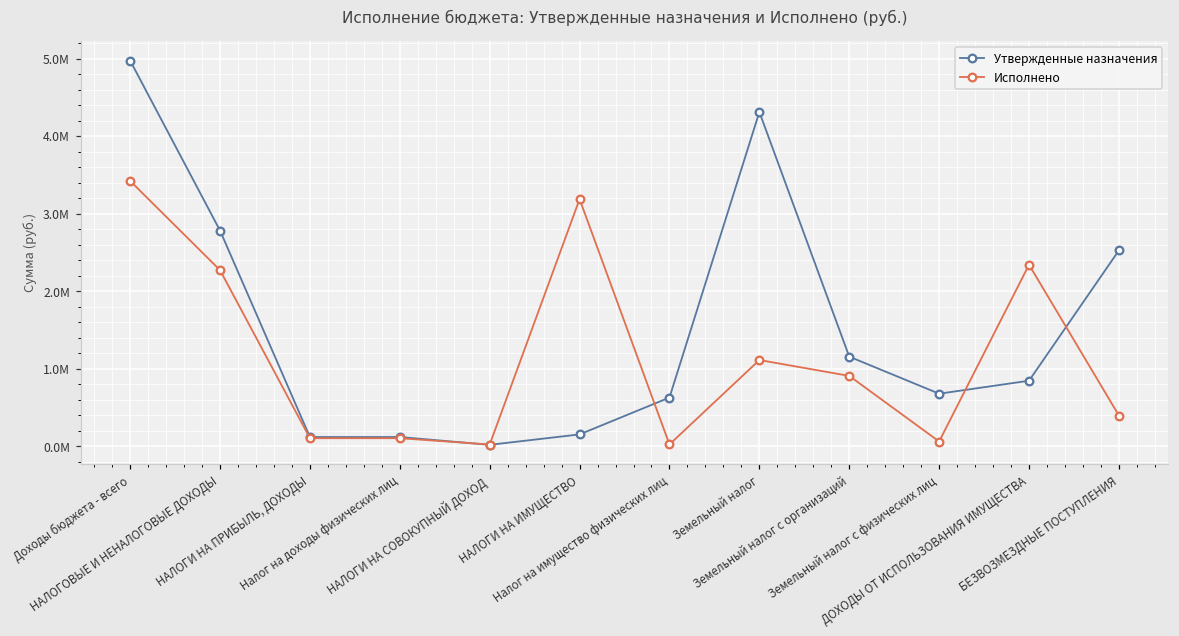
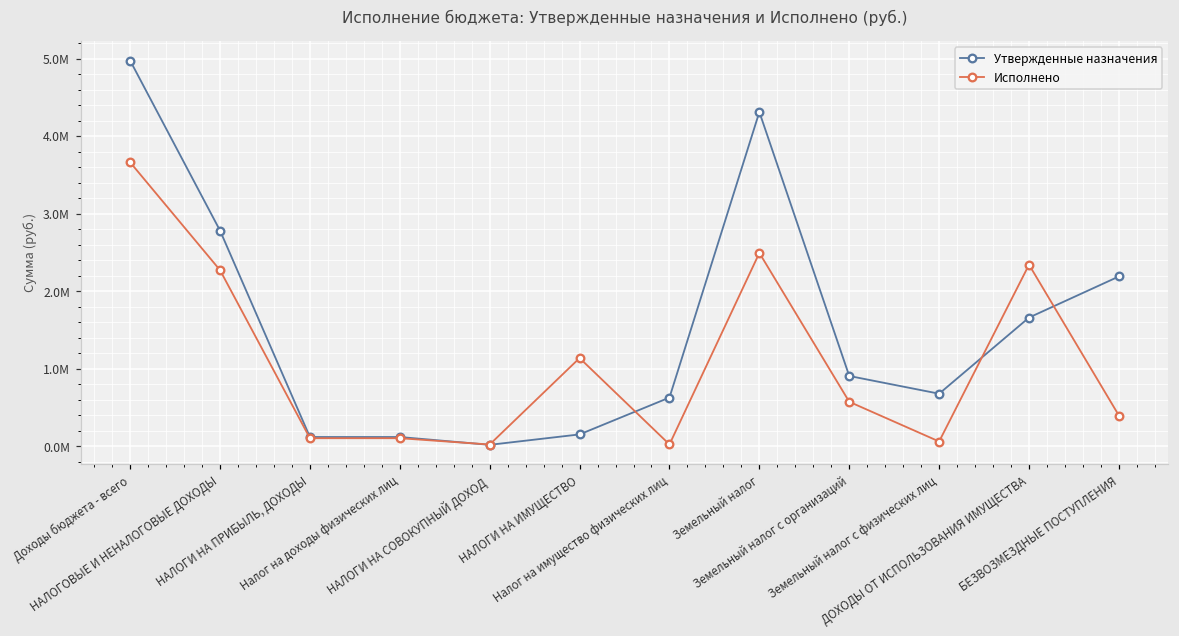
  {
    "Утвержденные назначения": {
      "Доходы бюджета - всего": 5000000,
      "НАЛОГОВЫЕ И НЕНАЛОГОВЫЕ ДОХОДЫ": 2800000,
      "НАЛОГИ НА ИМУЩЕСТВО": 200000,
      "Налог на имущество физических лиц": 600000,
      "Земельный налог": 4300000,
-     "Земельный налог с организаций": 1200000,
+     "Земельный налог с организаций": 900000,
      "Земельный налог с физических лиц": 700000,
-     "ДОХОДЫ ОТ ИСПОЛЬЗОВАНИЯ ИМУЩЕСТВА": 800000,
-     "БЕЗВОЗМЕЗДНЫЕ ПОСТУПЛЕНИЯ": 2500000
+     "ДОХОДЫ ОТ ИСПОЛЬЗОВАНИЯ ИМУЩЕСТВА": 1700000,
+     "БЕЗВОЗМЕЗДНЫЕ ПОСТУПЛЕНИЯ": 2200000
    },
    "Исполнено": {
-     "Доходы бюджета - всего": 3400000,
+     "Доходы бюджета - всего": 3700000,
      "НАЛОГОВЫЕ И НЕНАЛОГОВЫЕ ДОХОДЫ": 2300000,
-     "НАЛОГИ НА ИМУЩЕСТВО": 3200000,
+     "НАЛОГИ НА ИМУЩЕСТВО": 1100000,
      "Налог на имущество физических лиц": 0,
-     "Земельный налог": 1100000,
-     "Земельный налог с организаций": 900000,
+     "Земельный налог": 2500000,
+     "Земельный налог с организаций": 600000,
      "Земельный налог с физических лиц": 100000,
      "ДОХОДЫ ОТ ИСПОЛЬЗОВАНИЯ ИМУЩЕСТВА": 2300000,
      "БЕЗВОЗМЕЗДНЫЕ ПОСТУПЛЕНИЯ": 400000
    }
  }
